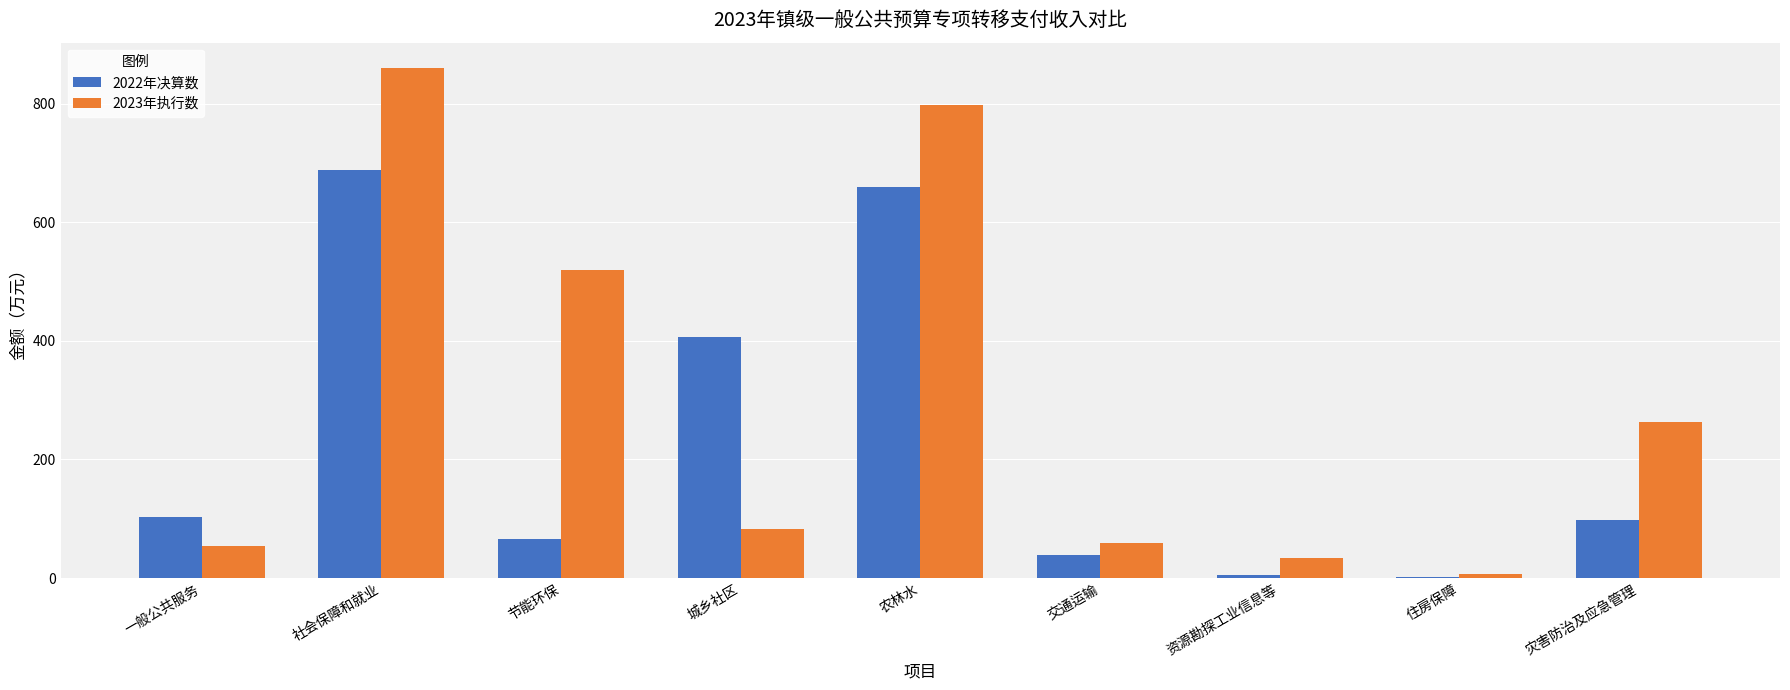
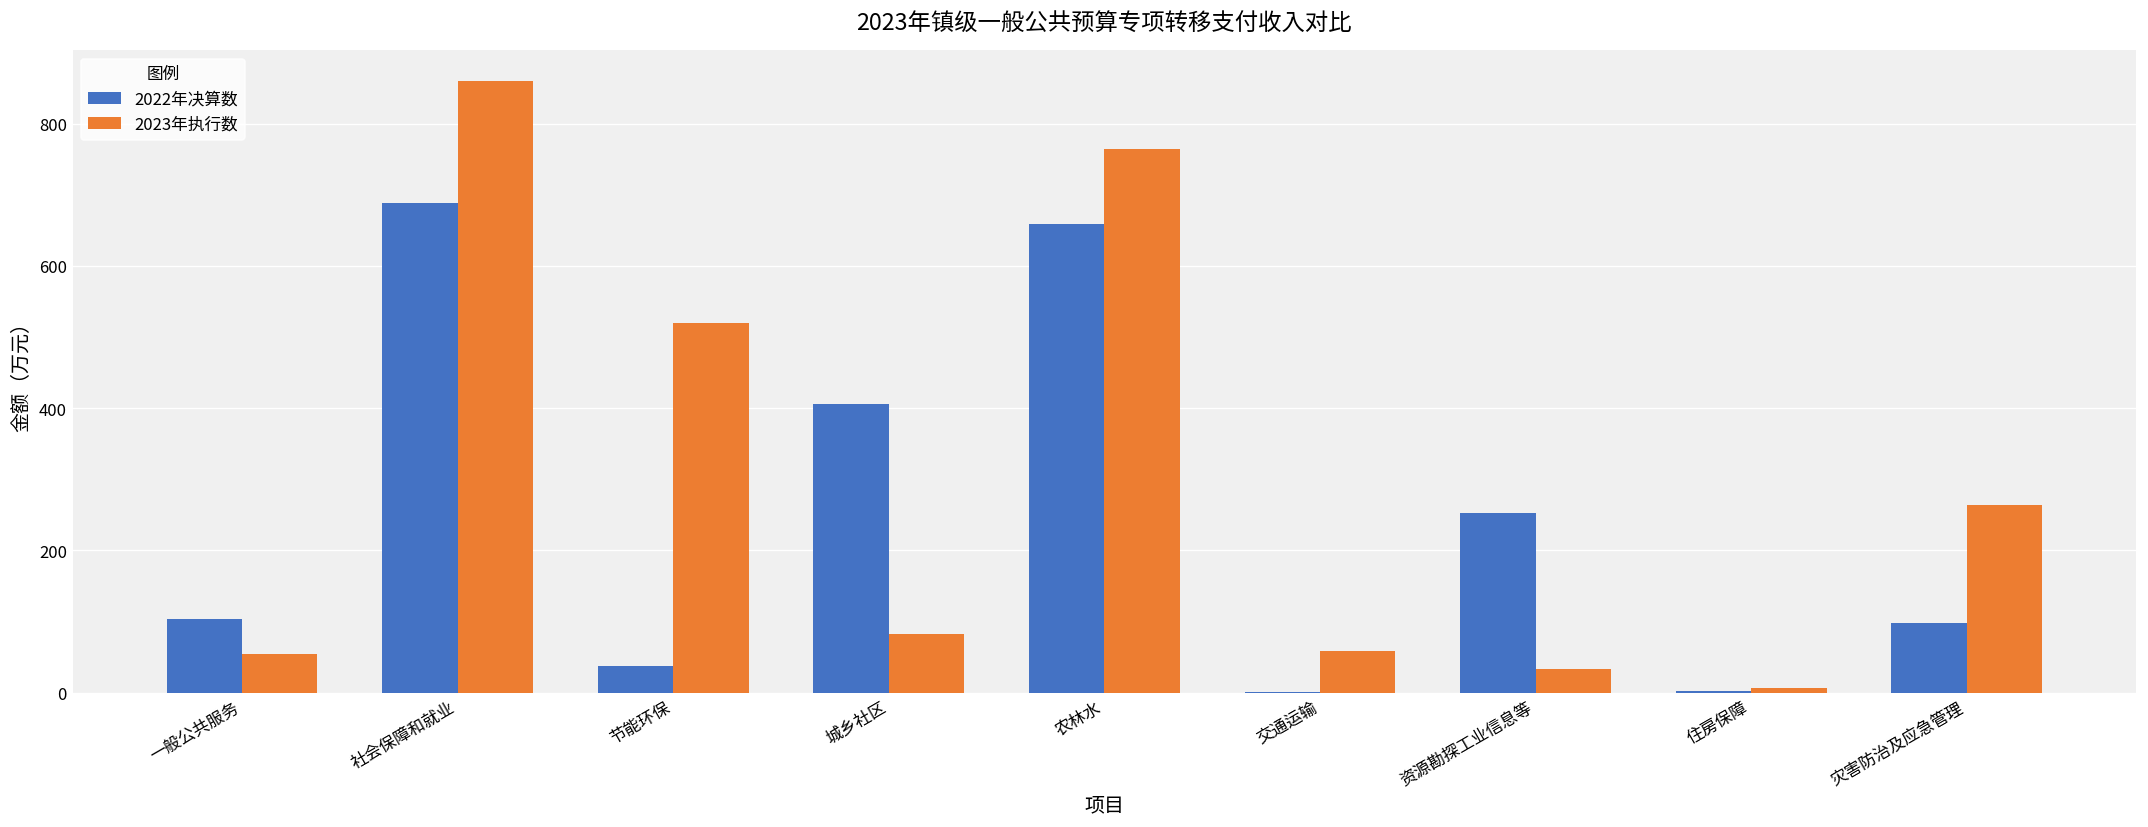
  {
    "2022年决算数": {
      "一般公共服务": 100,
      "社会保障和就业": 690,
-     "节能环保": 70,
+     "节能环保": 40,
      "城乡社区": 410,
      "农林水": 660,
-     "交通运输": 40,
-     "资源勘探工业信息等": 10,
+     "交通运输": 0,
+     "资源勘探工业信息等": 250,
      "灾害防治及应急管理": 100
    },
    "2023年执行数": {
      "一般公共服务": 50,
      "社会保障和就业": 860,
      "节能环保": 520,
      "城乡社区": 80,
-     "农林水": 800,
+     "农林水": 760,
      "交通运输": 60,
      "资源勘探工业信息等": 30,
      "住房保障": 10,
      "灾害防治及应急管理": 260
    }
  }
